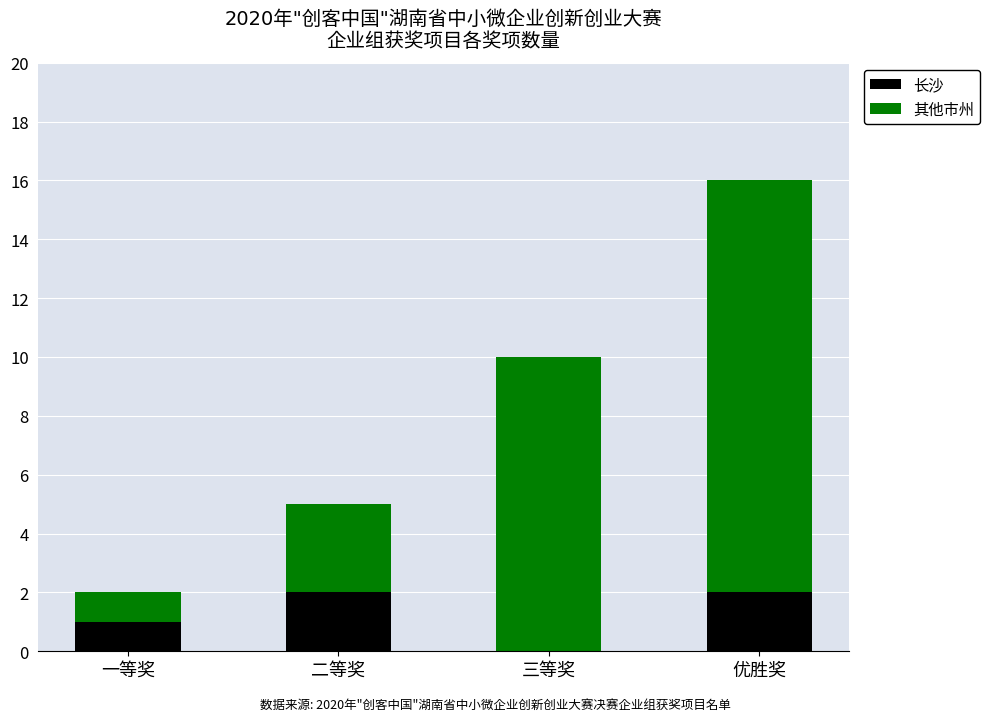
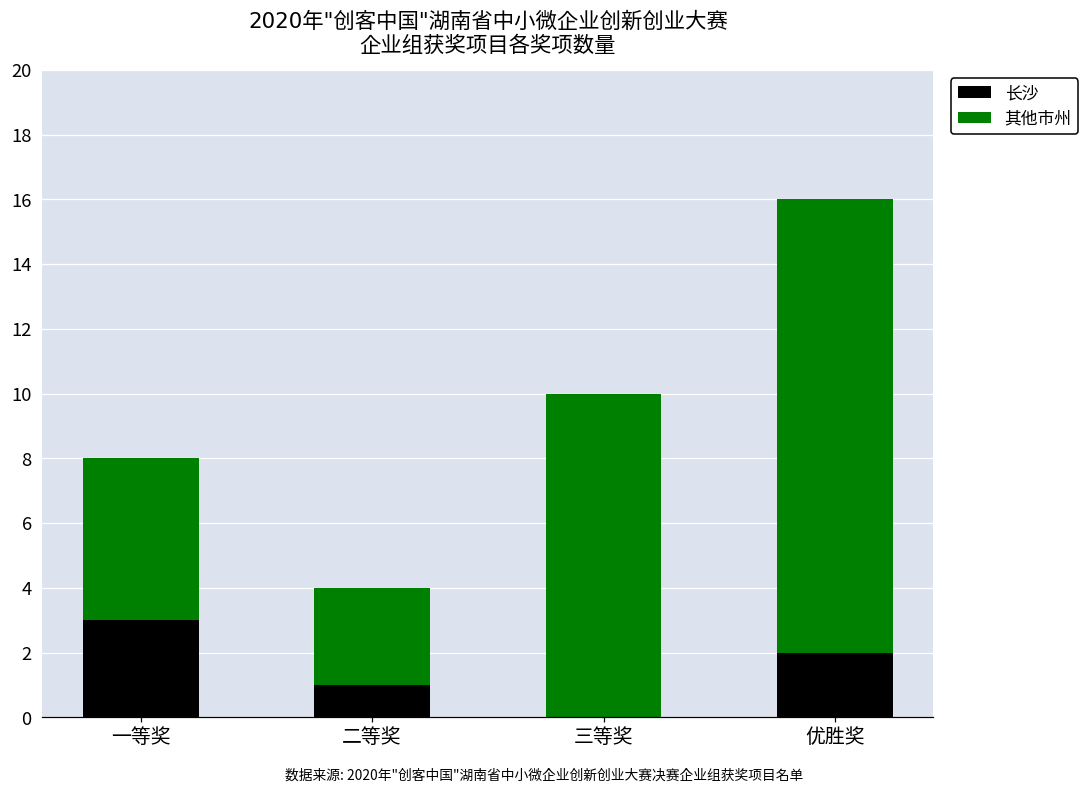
  {
    "长沙": {
-     "一等奖": 1,
-     "二等奖": 2,
+     "一等奖": 3,
+     "二等奖": 1,
      "三等奖": 0,
      "优胜奖": 2
    },
    "其他市州": {
-     "一等奖": 1,
+     "一等奖": 5,
      "二等奖": 3,
      "三等奖": 10,
      "优胜奖": 14
    }
  }
